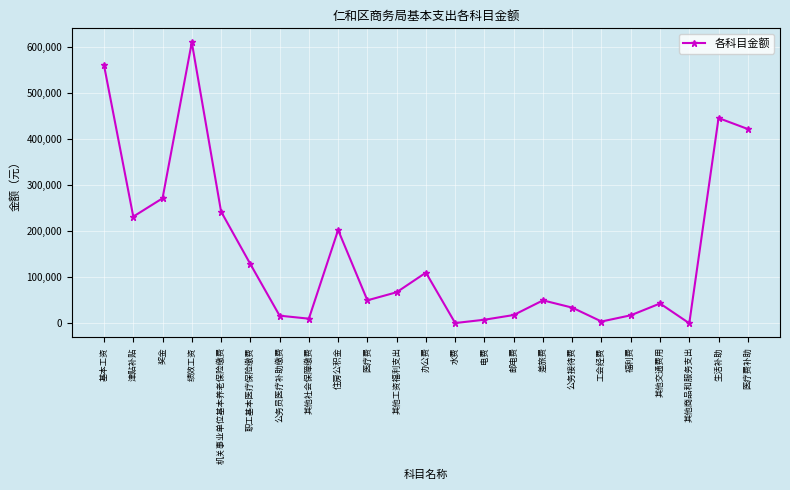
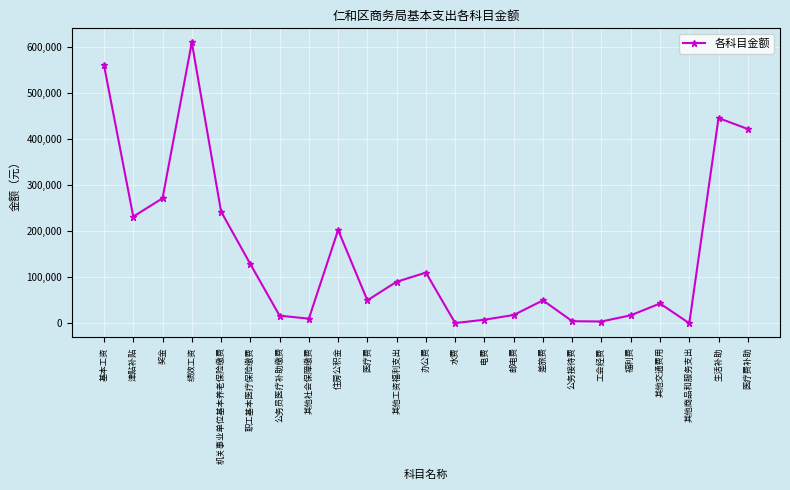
  {
    "基本工资": "560,000",
    "津贴补贴": "230,000",
    "奖金": "270,000",
    "绩效工资": "610,000",
    "机关事业单位基本养老保险缴费": "240,000",
    "职工基本医疗保险缴费": "130,000",
    "公务员医疗补助缴费": "20,000",
    "其他社会保障缴费": "10,000",
    "住房公积金": "200,000",
    "医疗费": "50,000",
-   "其他工资福利支出": "70,000",
+   "其他工资福利支出": "90,000",
    "办公费": "110,000",
    "水费": "0",
    "电费": "10,000",
    "邮电费": "20,000",
    "差旅费": "50,000",
-   "公务接待费": "30,000",
+   "公务接待费": "0",
    "工会经费": "0",
    "福利费": "20,000",
    "其他交通费用": "40,000",
    "其他商品和服务支出": "0",
    "生活补助": "450,000",
    "医疗费补助": "420,000"
  }
